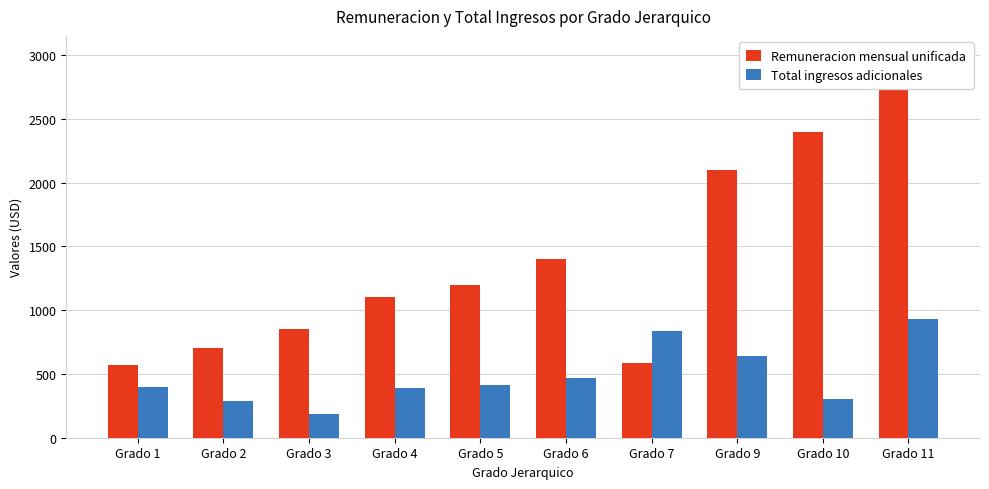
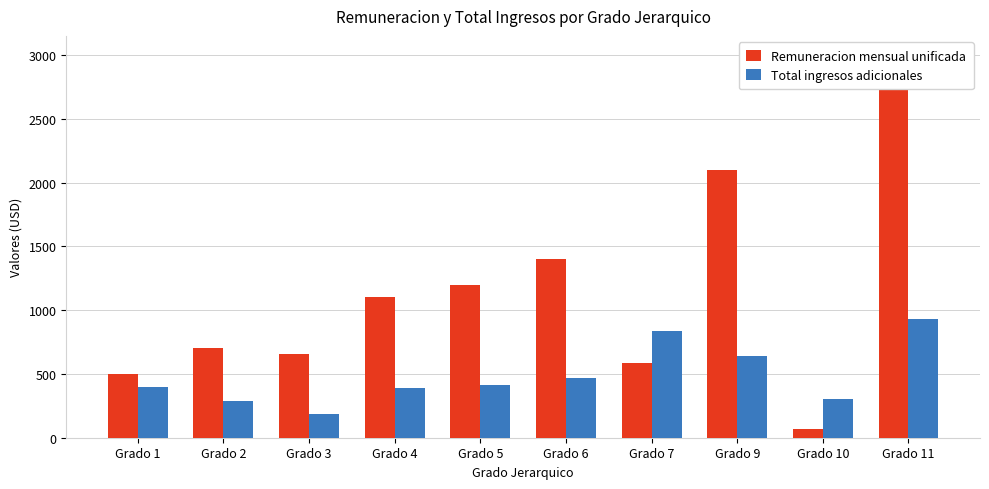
  {
    "Remuneracion mensual unificada": {
-     "Grado 1": 570,
+     "Grado 1": 500,
      "Grado 2": 700,
-     "Grado 3": 850,
+     "Grado 3": 660,
      "Grado 4": 1100,
      "Grado 5": 1200,
      "Grado 6": 1400,
      "Grado 7": 590,
      "Grado 9": 2100,
-     "Grado 10": 2400
+     "Grado 10": 70
    },
    "Total ingresos adicionales": {
      "Grado 1": 400,
      "Grado 2": 290,
      "Grado 3": 180,
      "Grado 4": 390,
      "Grado 5": 420,
      "Grado 6": 470,
      "Grado 7": 840,
      "Grado 9": 640,
      "Grado 10": 300,
      "Grado 11": 930
    }
  }
